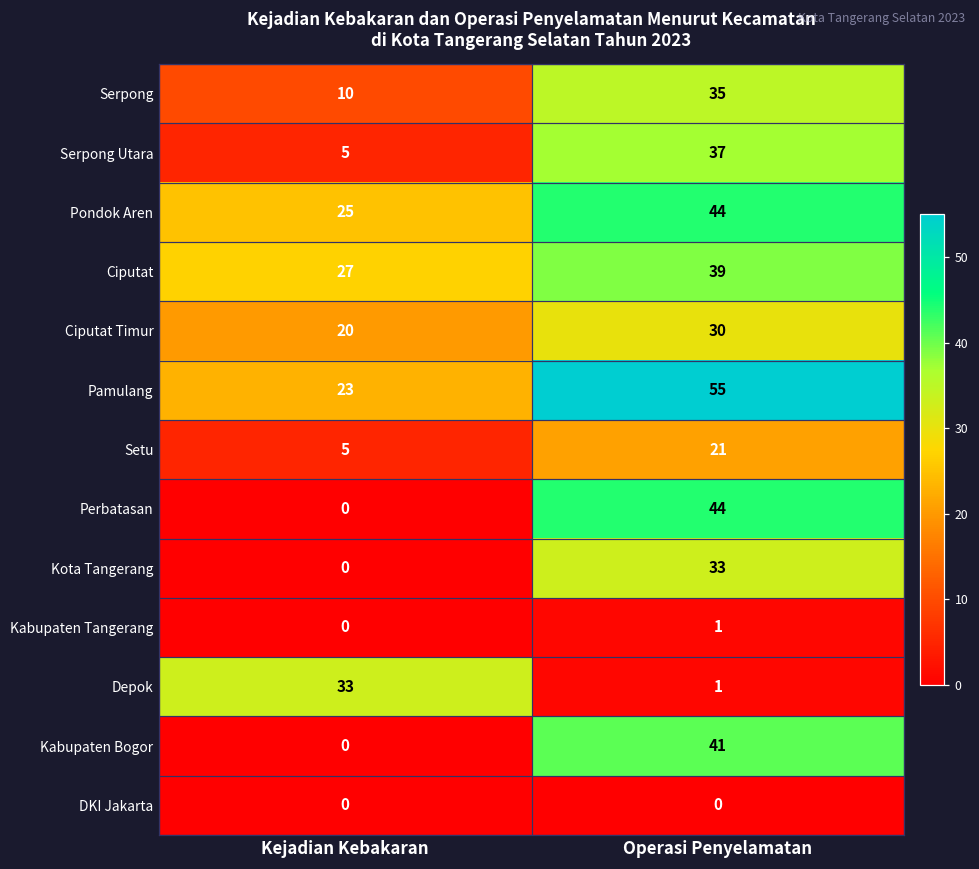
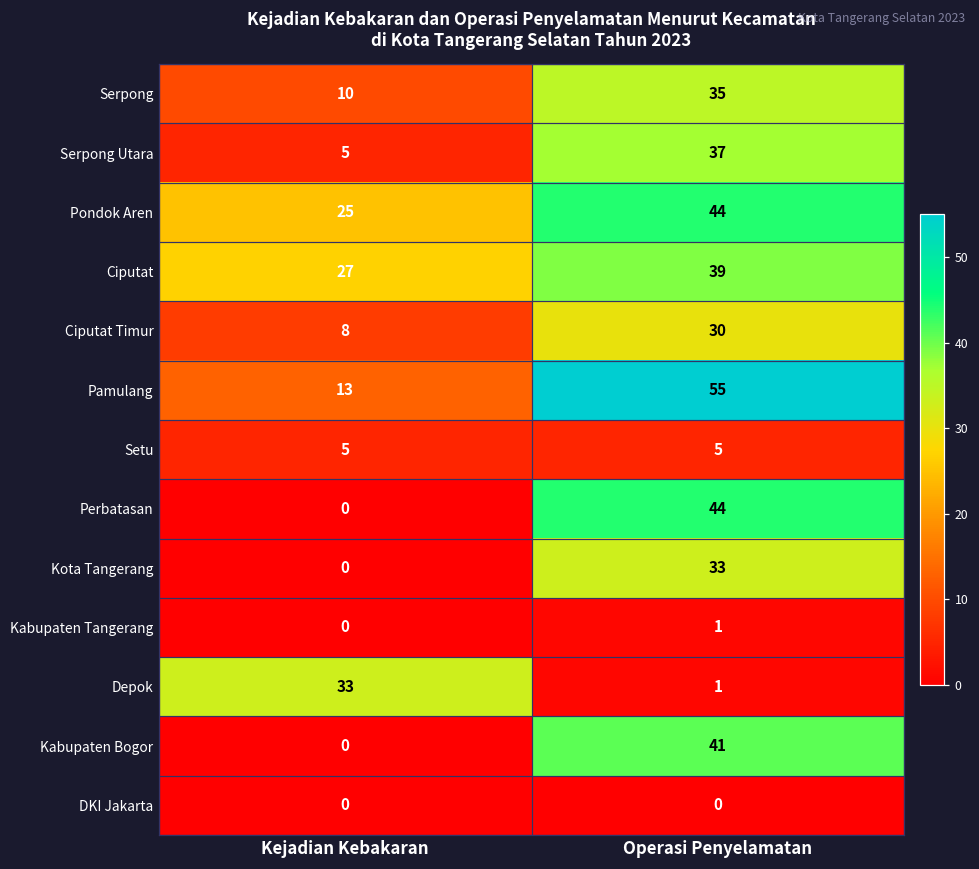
  {
    "Serpong": {
      "Kejadian Kebakaran": 10,
      "Operasi Penyelamatan": 35
    },
    "Serpong Utara": {
      "Kejadian Kebakaran": 5,
      "Operasi Penyelamatan": 37
    },
    "Pondok Aren": {
      "Kejadian Kebakaran": 25,
      "Operasi Penyelamatan": 44
    },
    "Ciputat": {
      "Kejadian Kebakaran": 27,
      "Operasi Penyelamatan": 39
    },
    "Ciputat Timur": {
-     "Kejadian Kebakaran": 20,
+     "Kejadian Kebakaran": 8,
      "Operasi Penyelamatan": 30
    },
    "Pamulang": {
-     "Kejadian Kebakaran": 23,
+     "Kejadian Kebakaran": 13,
      "Operasi Penyelamatan": 55
    },
    "Setu": {
      "Kejadian Kebakaran": 5,
-     "Operasi Penyelamatan": 21
+     "Operasi Penyelamatan": 5
    },
    "Perbatasan": {
      "Kejadian Kebakaran": 0,
      "Operasi Penyelamatan": 44
    },
    "Kota Tangerang": {
      "Kejadian Kebakaran": 0,
      "Operasi Penyelamatan": 33
    },
    "Kabupaten Tangerang": {
      "Kejadian Kebakaran": 0,
      "Operasi Penyelamatan": 1
    },
    "Depok": {
      "Kejadian Kebakaran": 33,
      "Operasi Penyelamatan": 1
    },
    "Kabupaten Bogor": {
      "Kejadian Kebakaran": 0,
      "Operasi Penyelamatan": 41
    },
    "DKI Jakarta": {
      "Kejadian Kebakaran": 0,
      "Operasi Penyelamatan": 0
    }
  }
